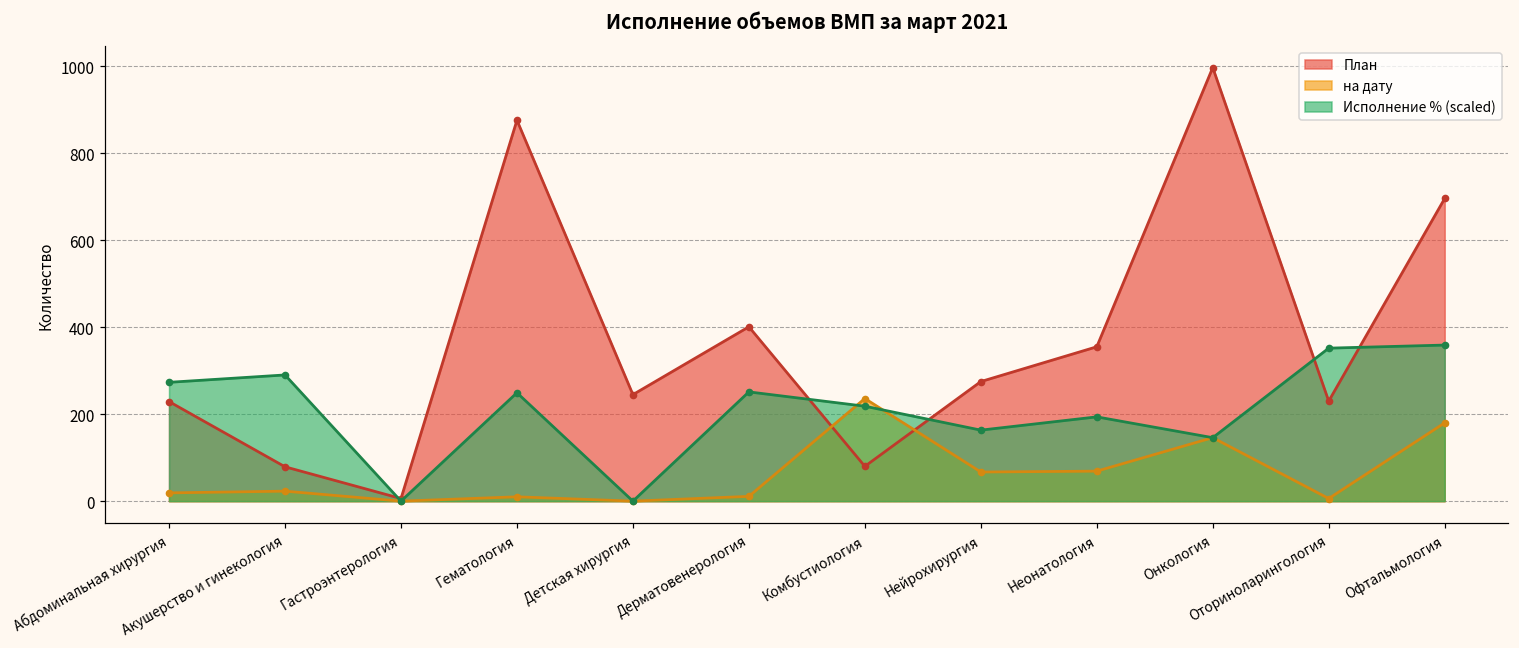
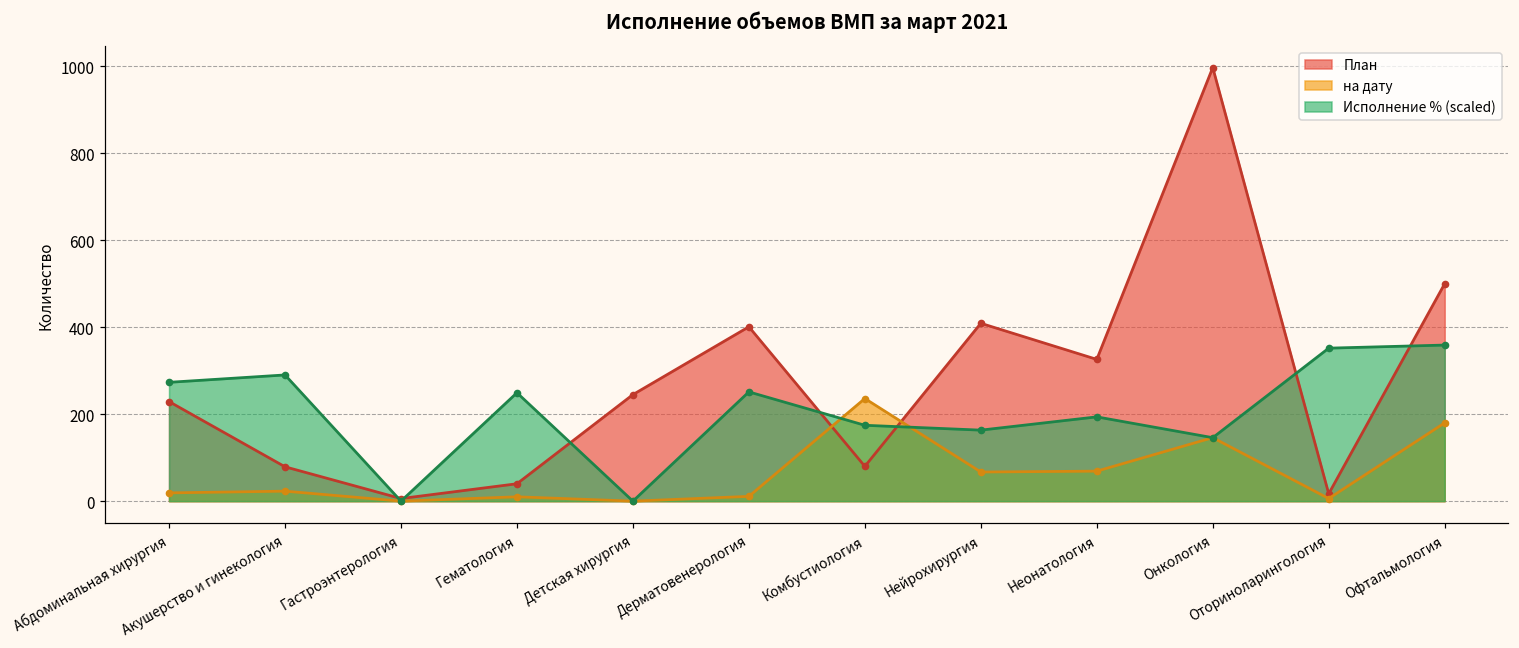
  {
    "План": {
      "Абдоминальная хирургия": 230,
      "Акушерство и гинекология": 80,
-     "Гематология": 880,
+     "Гематология": 40,
      "Детская хирургия": 250,
      "Дерматовенерология": 400,
      "Комбустиология": 80,
-     "Нейрохирургия": 280,
-     "Неонатология": 360,
+     "Нейрохирургия": 410,
+     "Неонатология": 330,
      "Онкология": 1000,
-     "Оториноларингология": 230,
-     "Офтальмология": 700
+     "Оториноларингология": 20,
+     "Офтальмология": 500
    },
    "на дату": {
      "Абдоминальная хирургия": 20,
      "Акушерство и гинекология": 20,
      "Гематология": 10,
      "Дерматовенерология": 10,
      "Комбустиология": 240,
      "Нейрохирургия": 70,
      "Неонатология": 70,
      "Оториноларингология": 10,
      "Офтальмология": 180
    },
    "Исполнение % (scaled)": {
      "Абдоминальная хирургия": 270,
      "Акушерство и гинекология": 290,
      "Гематология": 250,
      "Дерматовенерология": 250,
-     "Комбустиология": 220,
+     "Комбустиология": 170,
      "Нейрохирургия": 160,
      "Неонатология": 190,
      "Оториноларингология": 350,
      "Офтальмология": 360
    }
  }
